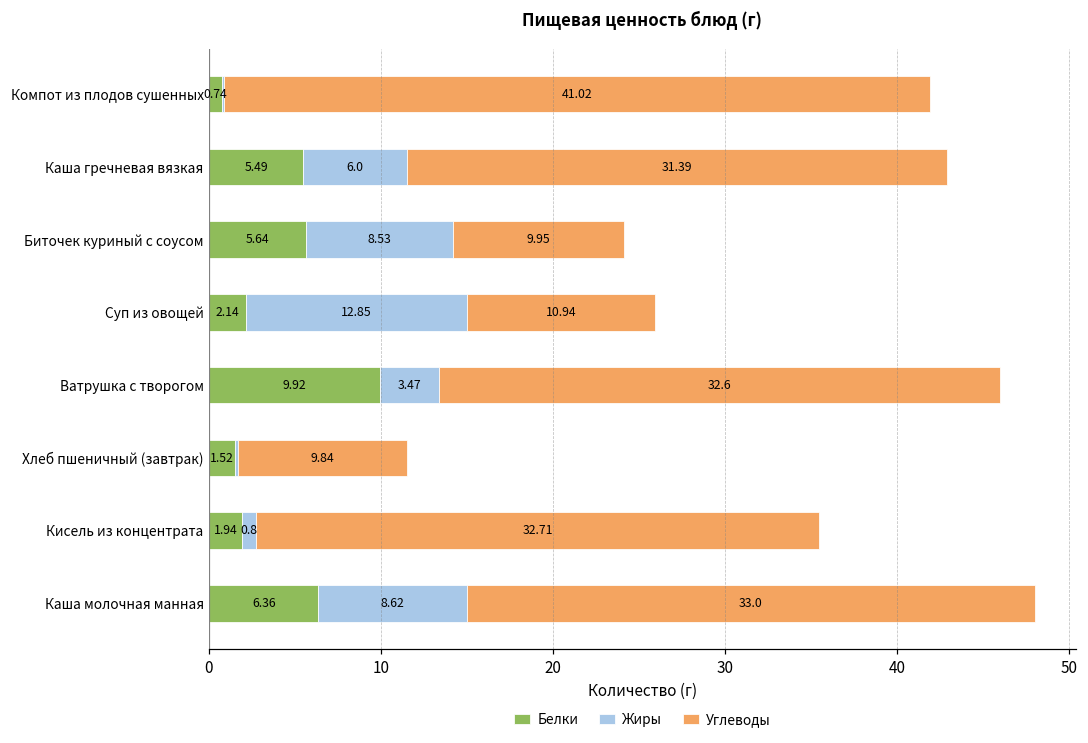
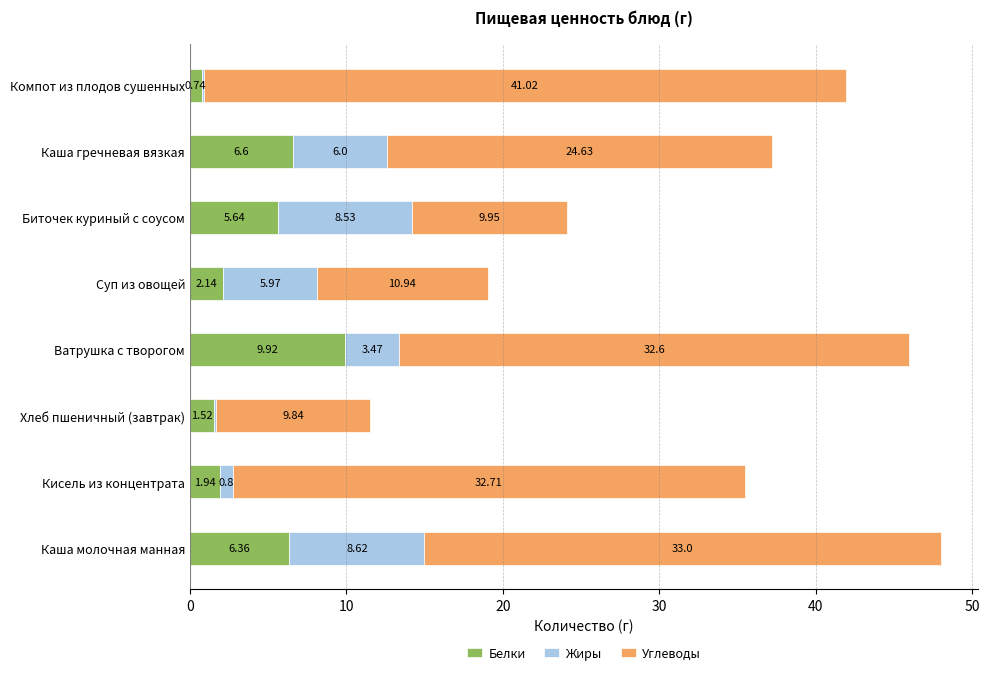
  {
    "Белки": {
      "Компот из плодов сушенных": 0.74,
-     "Каша гречневая вязкая": 5.49,
+     "Каша гречневая вязкая": 6.6,
      "Биточек куриный с соусом": 5.64,
      "Суп из овощей": 2.14,
      "Ватрушка с творогом": 9.92,
      "Хлеб пшеничный (завтрак)": 1.52,
      "Кисель из концентрата": 1.94,
      "Каша молочная манная": 6.36
    },
    "Жиры": {
      "Каша гречневая вязкая": 6.0,
      "Биточек куриный с соусом": 8.53,
-     "Суп из овощей": 12.85,
+     "Суп из овощей": 5.97,
      "Ватрушка с творогом": 3.47,
      "Кисель из концентрата": 0.8,
      "Каша молочная манная": 8.62
    },
    "Углеводы": {
      "Компот из плодов сушенных": 41.02,
-     "Каша гречневая вязкая": 31.39,
+     "Каша гречневая вязкая": 24.63,
      "Биточек куриный с соусом": 9.95,
      "Суп из овощей": 10.94,
      "Ватрушка с творогом": 32.6,
      "Хлеб пшеничный (завтрак)": 9.84,
      "Кисель из концентрата": 32.71,
      "Каша молочная манная": 33.0
    }
  }
